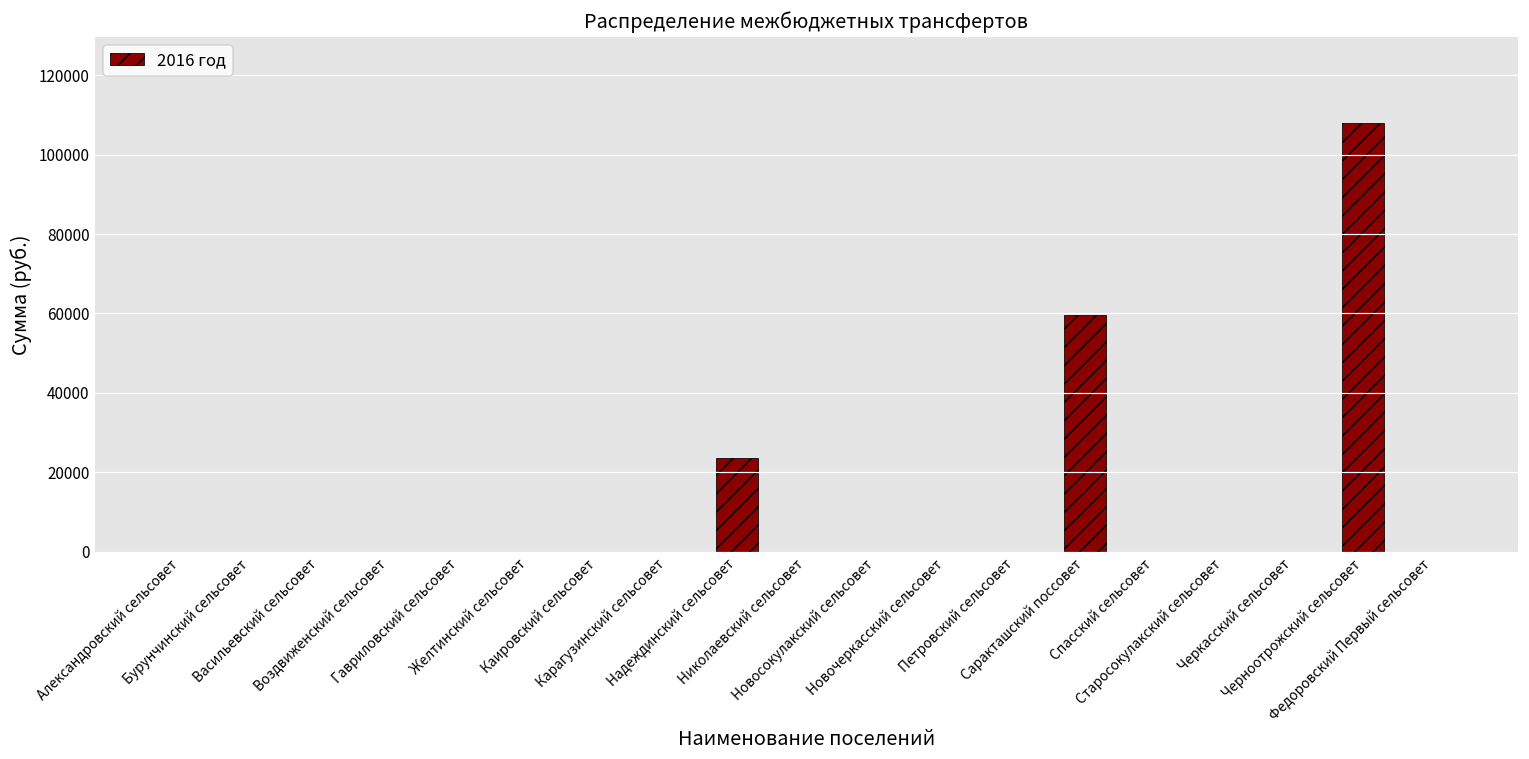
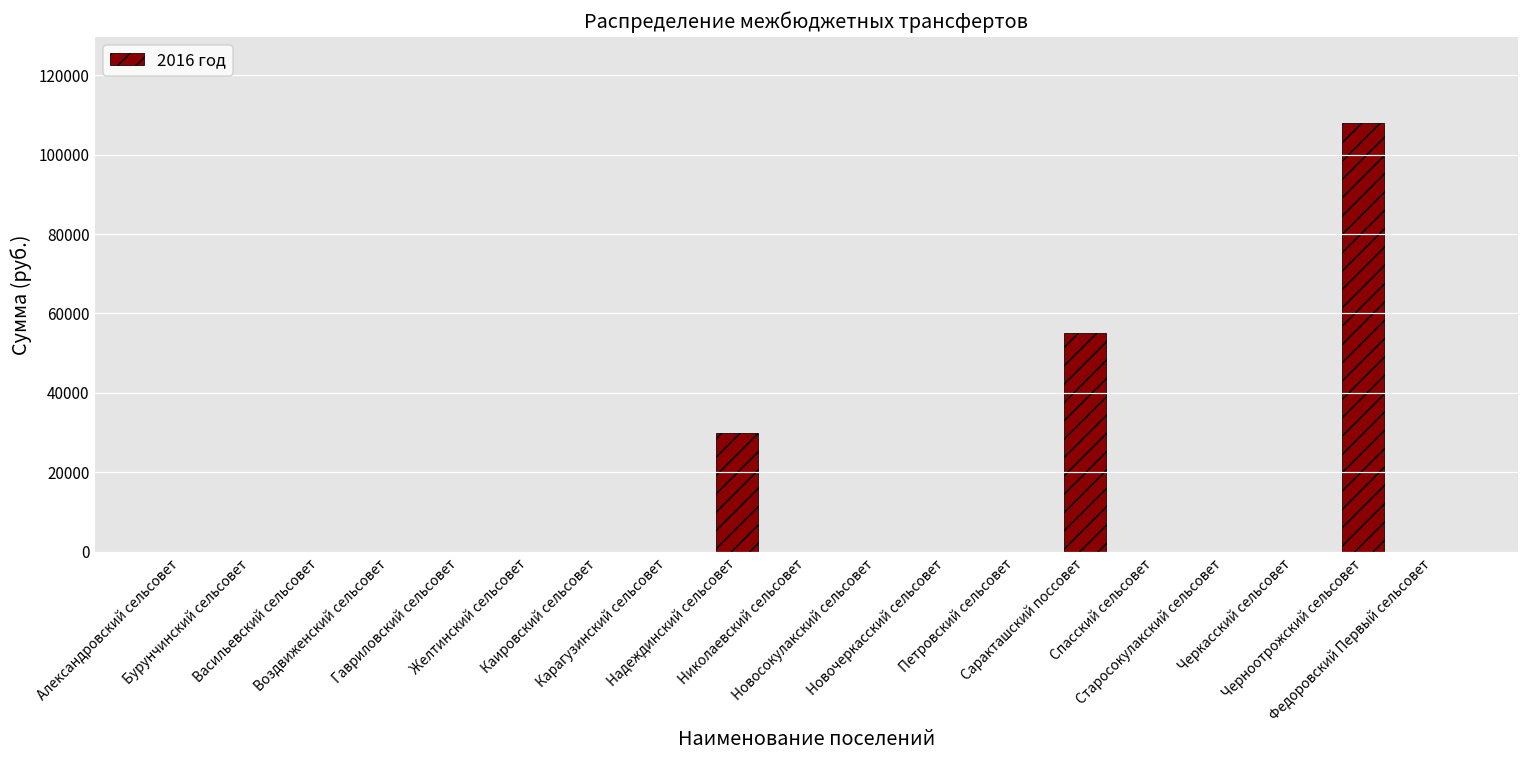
  {
    "Александровский сельсовет": 0,
    "Бурунчинский сельсовет": 0,
    "Васильевский сельсовет": 0,
    "Воздвиженский сельсовет": 0,
    "Гавриловский сельсовет": 0,
    "Желтинский сельсовет": 0,
    "Каировский сельсовет": 0,
    "Карагузинский сельсовет": 0,
-   "Надеждинский сельсовет": 24000,
+   "Надеждинский сельсовет": 30000,
    "Николаевский сельсовет": 0,
    "Новосокулакский сельсовет": 0,
    "Новочеркасский сельсовет": 0,
    "Петровский сельсовет": 0,
-   "Саракташский поссовет": 60000,
+   "Саракташский поссовет": 55000,
    "Спасский сельсовет": 0,
    "Старосокулакский сельсовет": 0,
    "Черкасский сельсовет": 0,
    "Черноотрожский сельсовет": 108000,
    "Федоровский Первый сельсовет": 0
  }
